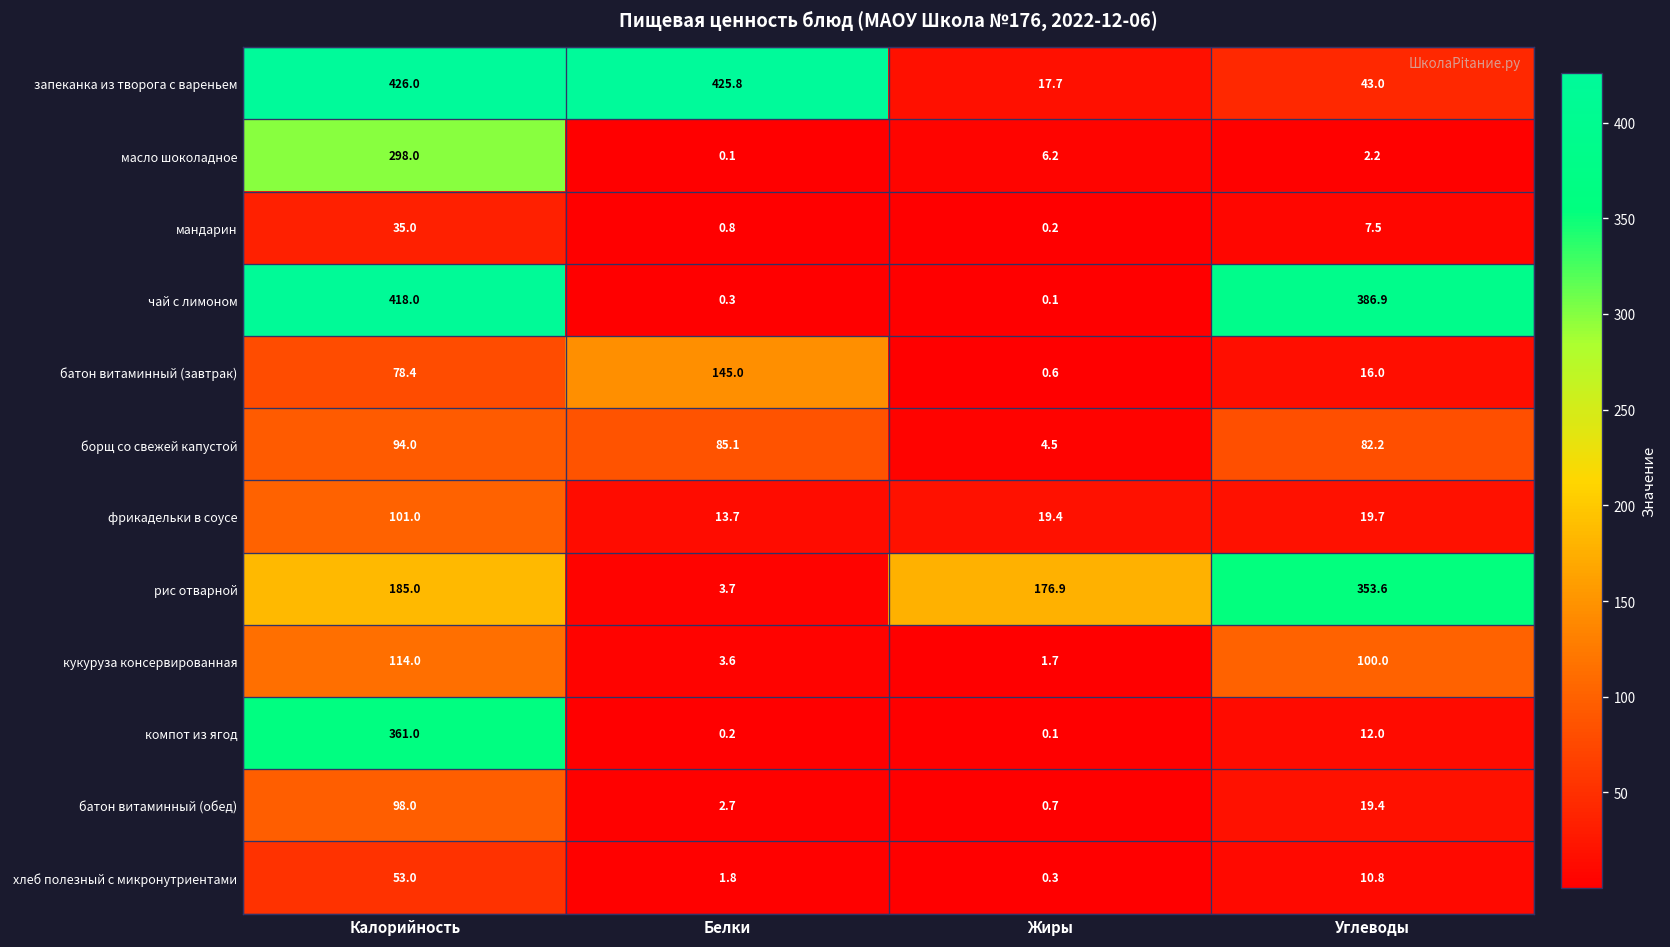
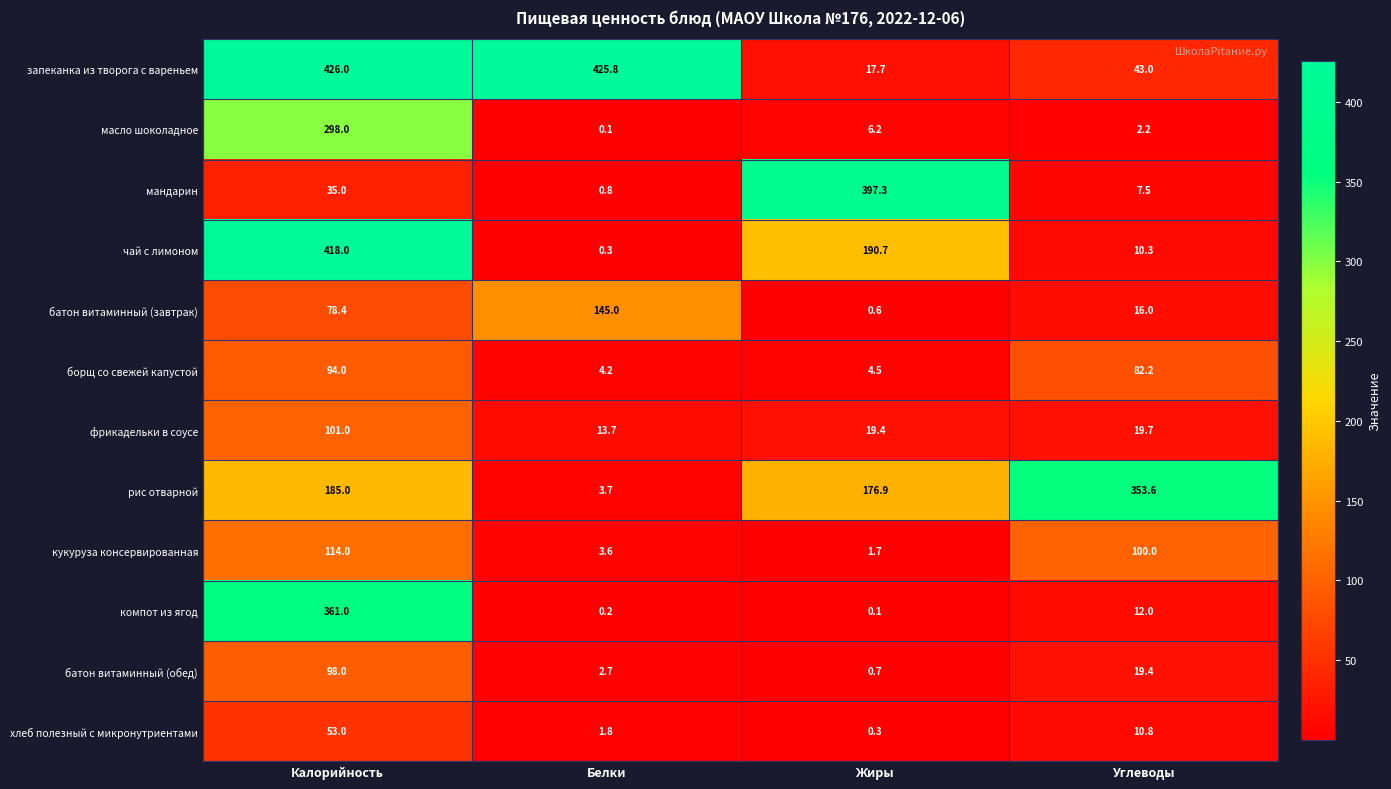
  {
    "запеканка из творога с вареньем": {
      "Калорийность": 426.0,
      "Белки": 425.8,
      "Жиры": 17.7
    },
    "масло шоколадное": {
      "Калорийность": 298.0,
      "Белки": 0.1,
      "Жиры": 6.2,
      "Углеводы": 2.2
    },
    "мандарин": {
      "Калорийность": 35.0,
      "Белки": 0.8,
-     "Жиры": 0.2,
+     "Жиры": 397.3,
      "Углеводы": 7.5
    },
    "чай с лимоном": {
      "Калорийность": 418.0,
      "Белки": 0.3,
-     "Жиры": 0.1,
-     "Углеводы": 386.9
+     "Жиры": 190.7,
+     "Углеводы": 10.3
    },
    "батон витаминный (завтрак)": {
      "Калорийность": 78.4,
      "Белки": 145.0,
      "Жиры": 0.6,
      "Углеводы": 16.0
    },
    "борщ со свежей капустой": {
      "Калорийность": 94.0,
-     "Белки": 85.1,
+     "Белки": 4.2,
      "Жиры": 4.5,
      "Углеводы": 82.2
    },
    "фрикадельки в соусе": {
      "Калорийность": 101.0,
      "Белки": 13.7,
      "Жиры": 19.4,
      "Углеводы": 19.7
    },
    "рис отварной": {
      "Калорийность": 185.0,
      "Белки": 3.7,
      "Жиры": 176.9,
      "Углеводы": 353.6
    },
    "кукуруза консервированная": {
      "Калорийность": 114.0,
      "Белки": 3.6,
      "Жиры": 1.7,
      "Углеводы": 100.0
    },
    "компот из ягод": {
      "Калорийность": 361.0,
      "Белки": 0.2,
      "Жиры": 0.1,
      "Углеводы": 12.0
    },
    "батон витаминный (обед)": {
      "Калорийность": 98.0,
      "Белки": 2.7,
      "Жиры": 0.7,
      "Углеводы": 19.4
    },
    "хлеб полезный с микронутриентами": {
      "Калорийность": 53.0,
      "Белки": 1.8,
      "Жиры": 0.3,
      "Углеводы": 10.8
    }
  }
